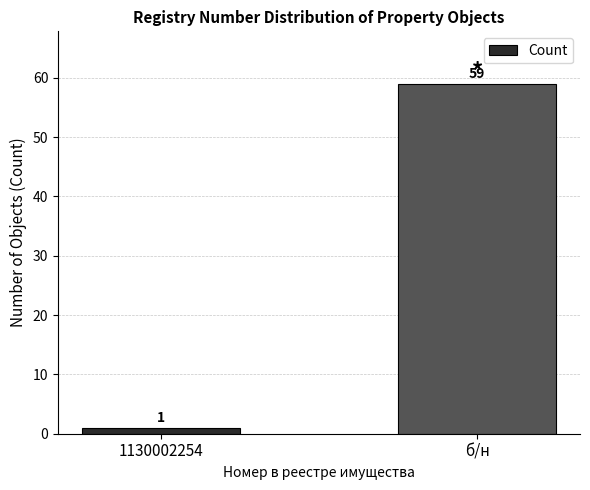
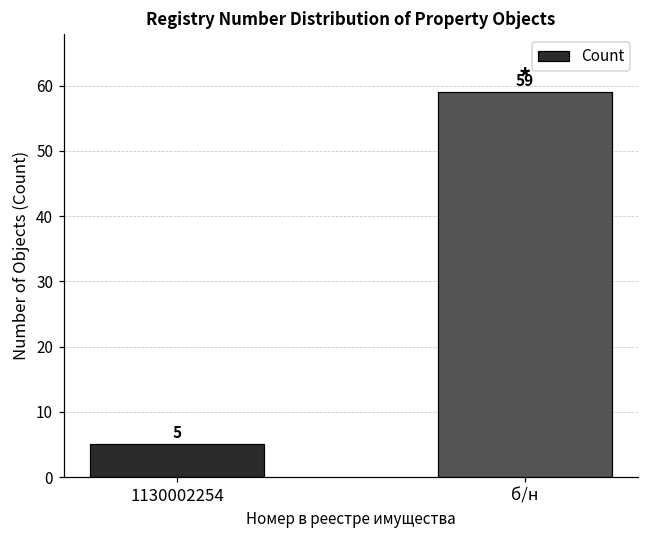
  {
-   "1130002254": 1
+   "1130002254": 5
  }
